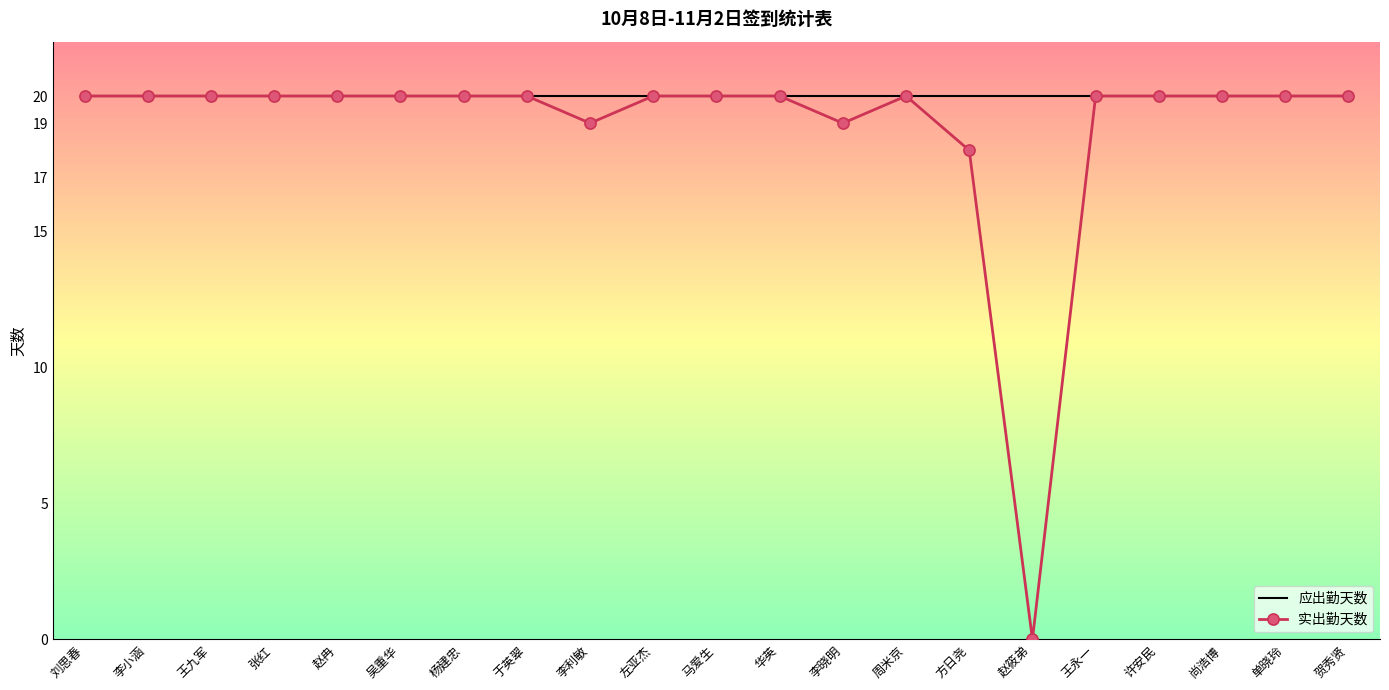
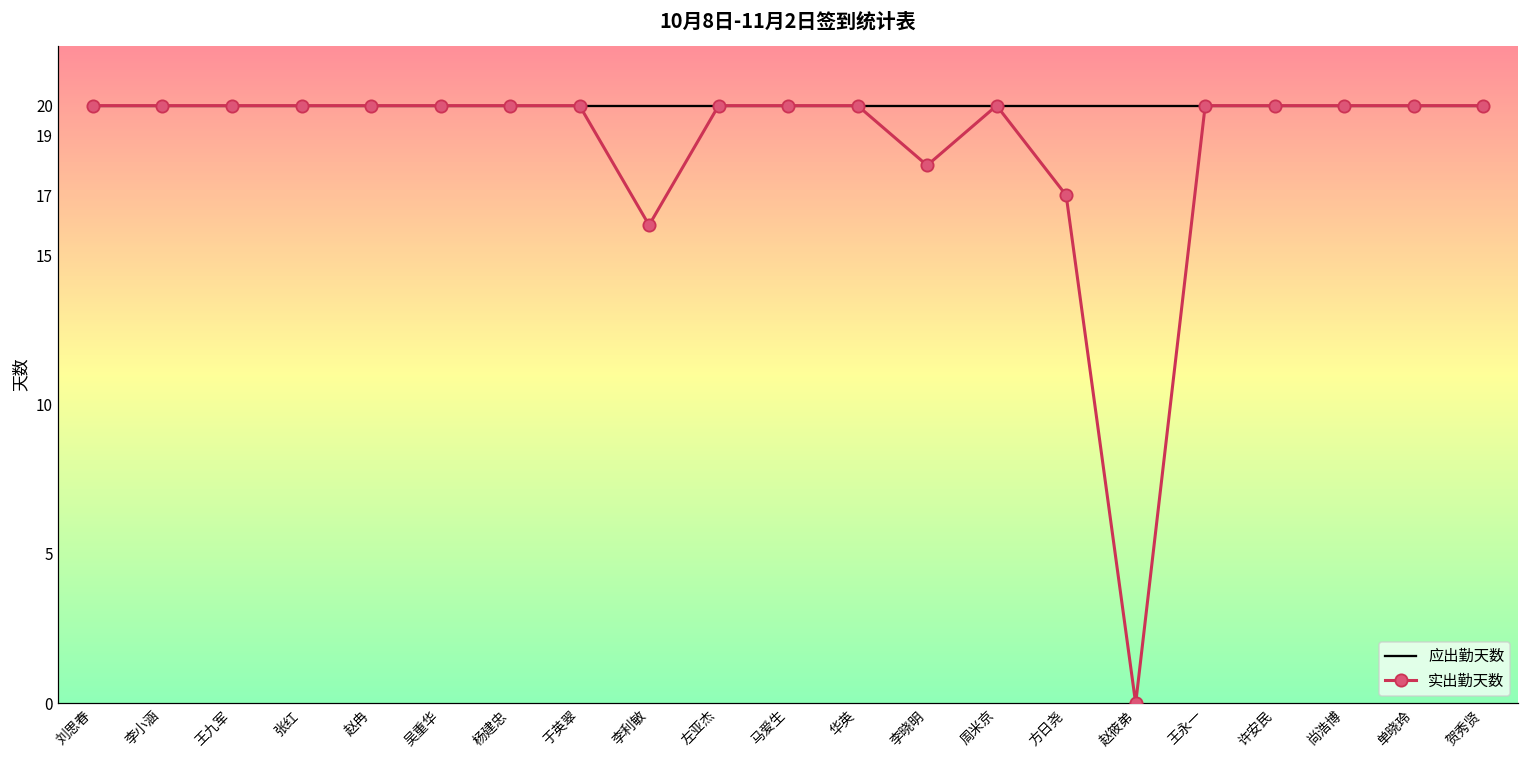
  {
    "应出勤天数": {
      "李利敏": 20,
      "李晓明": 20,
      "方日尧": 20,
      "赵筱弟": 20
    },
    "实出勤天数": {
-     "李利敏": 19,
-     "李晓明": 19,
-     "方日尧": 18,
+     "李利敏": 16,
+     "李晓明": 18,
+     "方日尧": 17,
      "赵筱弟": 0
    }
  }
